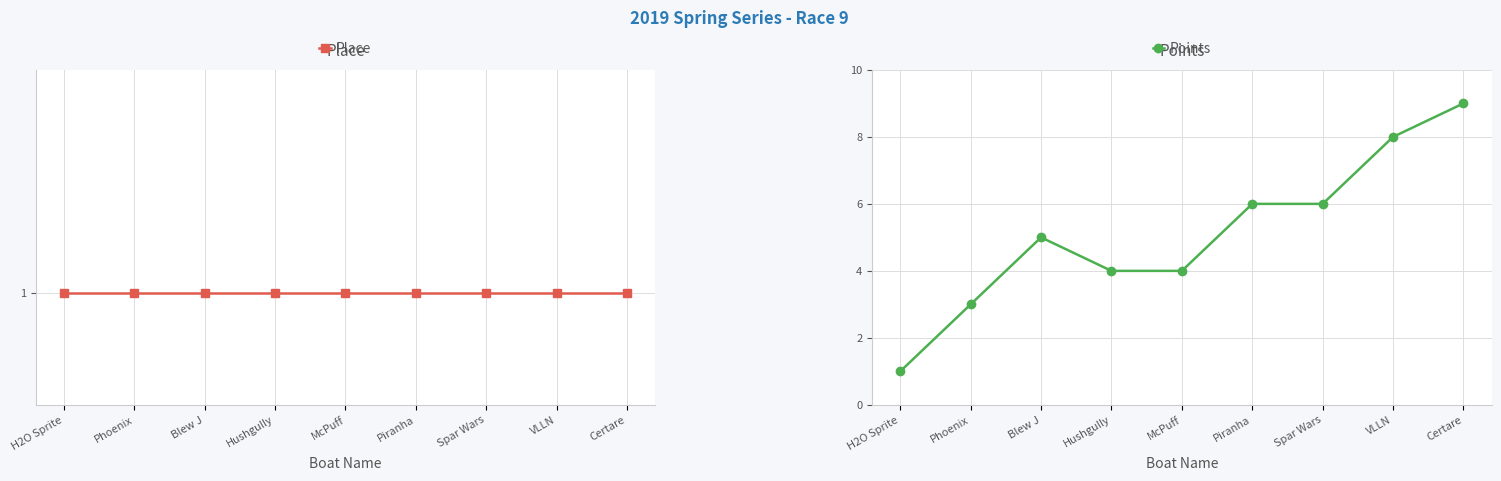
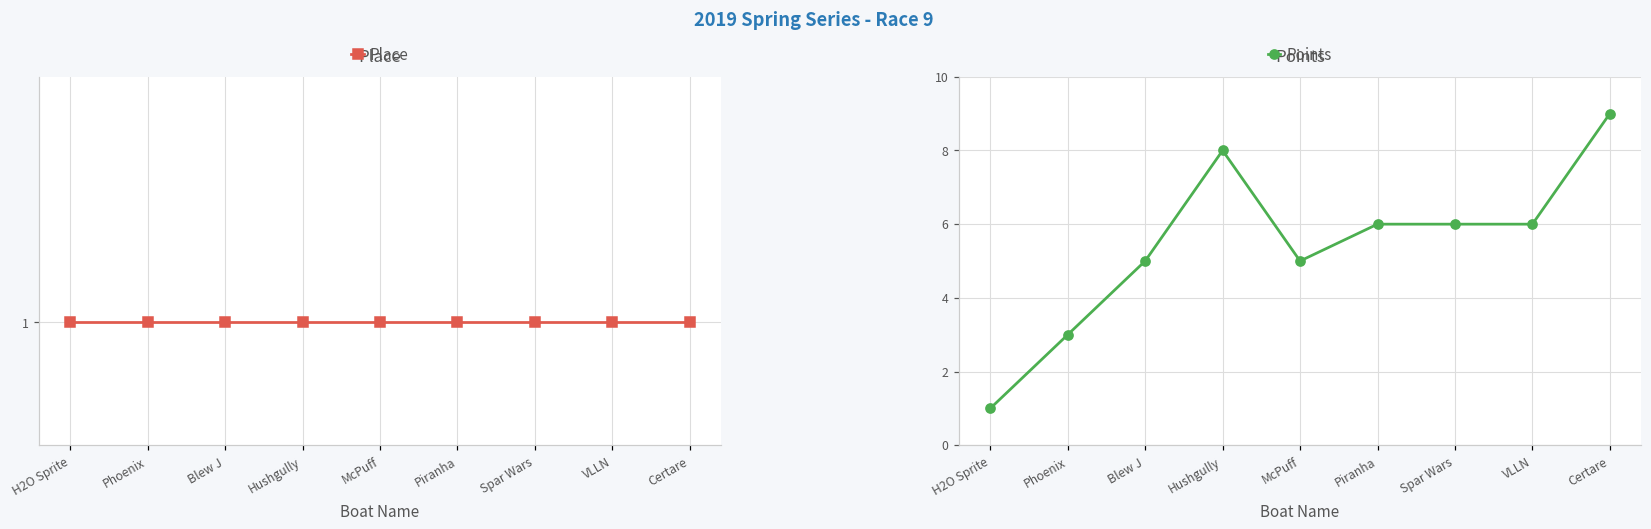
  {
    "Points": {
      "H2O Sprite": 1,
      "Phoenix": 3,
      "Blew J": 5,
-     "Hushgully": 4,
-     "McPuff": 4,
+     "Hushgully": 8,
+     "McPuff": 5,
      "Piranha": 6,
      "Spar Wars": 6,
-     "VLLN": 8,
+     "VLLN": 6,
      "Certare": 9
    }
  }
